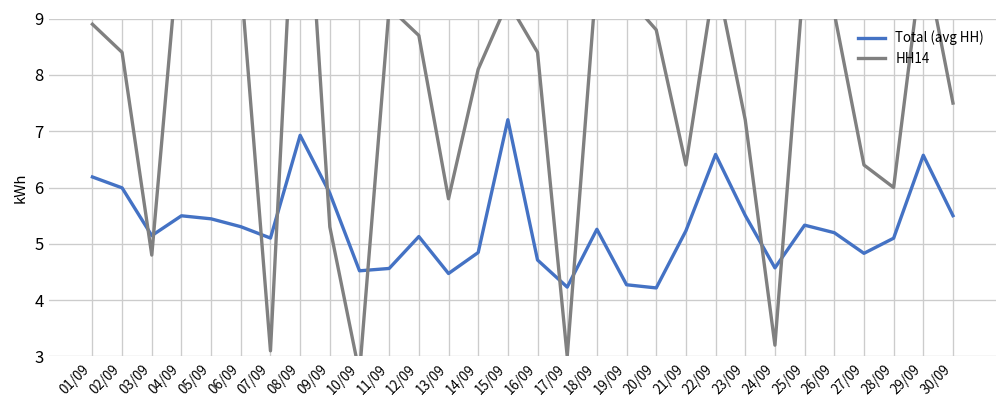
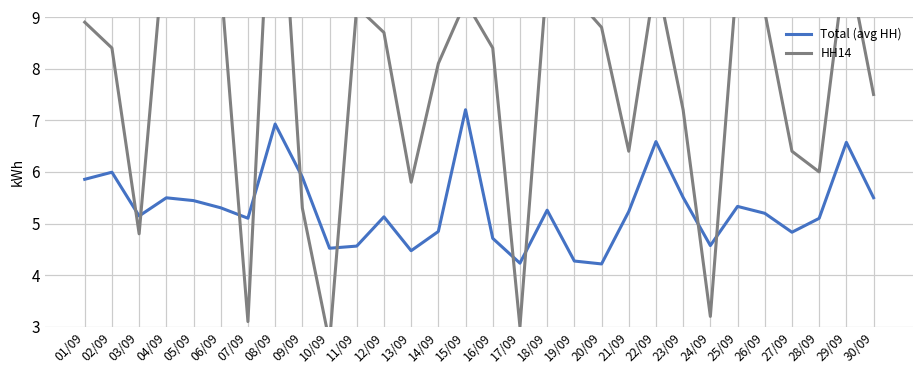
  {
    "Total (avg HH)": {
-     "01/09": 6.2,
+     "01/09": 5.9,
      "02/09": 6.0,
      "03/09": 5.1,
      "04/09": 5.5,
      "05/09": 5.4,
      "06/09": 5.3,
      "07/09": 5.1,
      "08/09": 6.9,
      "09/09": 5.9,
      "10/09": 4.5,
      "11/09": 4.6,
      "12/09": 5.1,
      "13/09": 4.5,
      "14/09": 4.8,
      "15/09": 7.2,
      "16/09": 4.7,
      "17/09": 4.2,
      "18/09": 5.3,
      "19/09": 4.3,
      "20/09": 4.2,
      "21/09": 5.2,
      "22/09": 6.6,
      "23/09": 5.5,
      "24/09": 4.6,
      "25/09": 5.3,
      "26/09": 5.2,
      "27/09": 4.8,
      "28/09": 5.1,
      "29/09": 6.6,
      "30/09": 5.5
    },
    "HH14": {
      "01/09": 8.9,
      "02/09": 8.4,
      "03/09": 4.8,
      "07/09": 3.1,
      "09/09": 5.3,
      "12/09": 8.7,
      "13/09": 5.8,
      "14/09": 8.1,
      "16/09": 8.4,
      "17/09": 3.0,
      "20/09": 8.8,
      "21/09": 6.4,
      "23/09": 7.2,
      "24/09": 3.2,
      "27/09": 6.4,
      "28/09": 6.0,
      "30/09": 7.5
    }
  }
